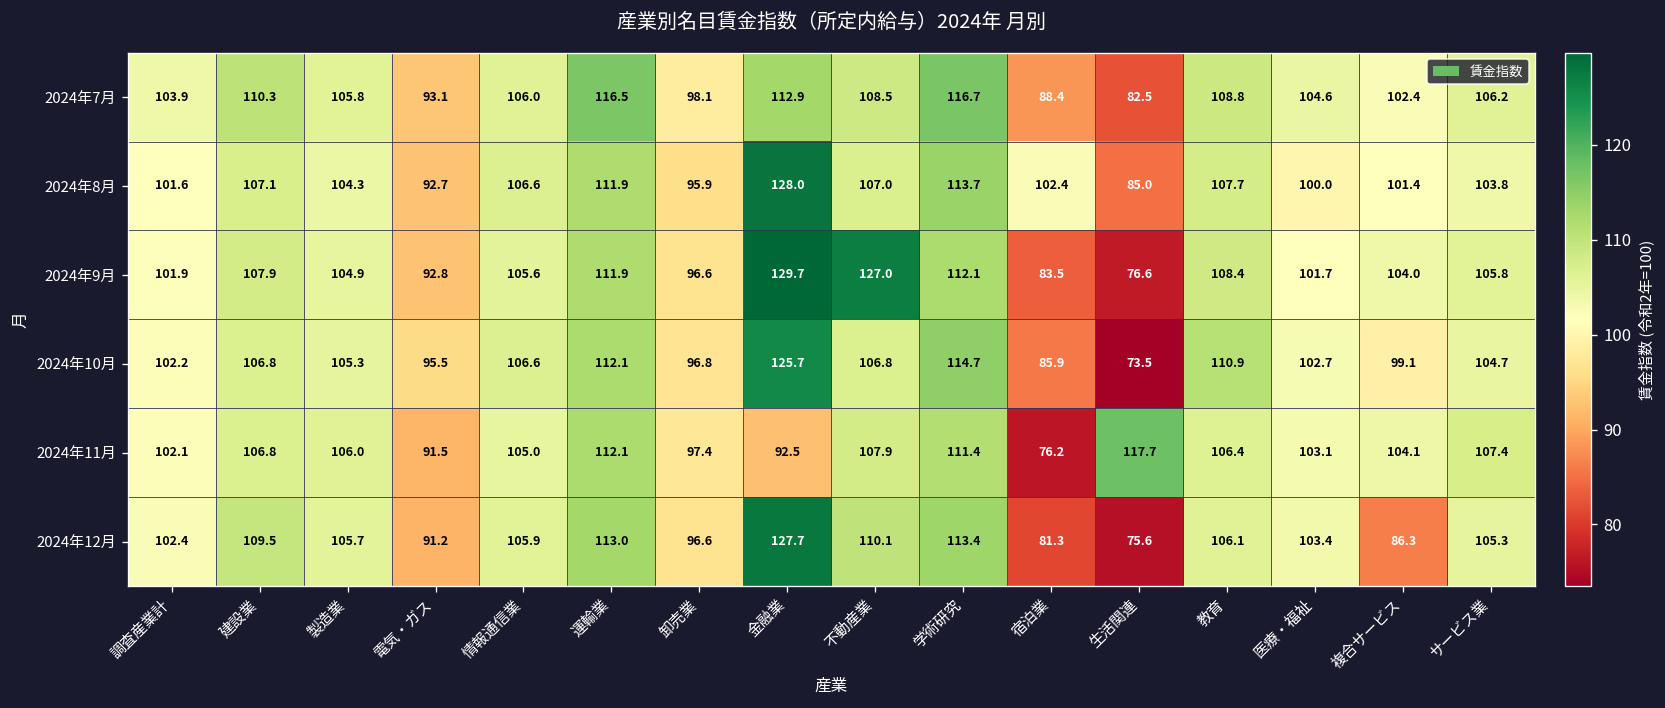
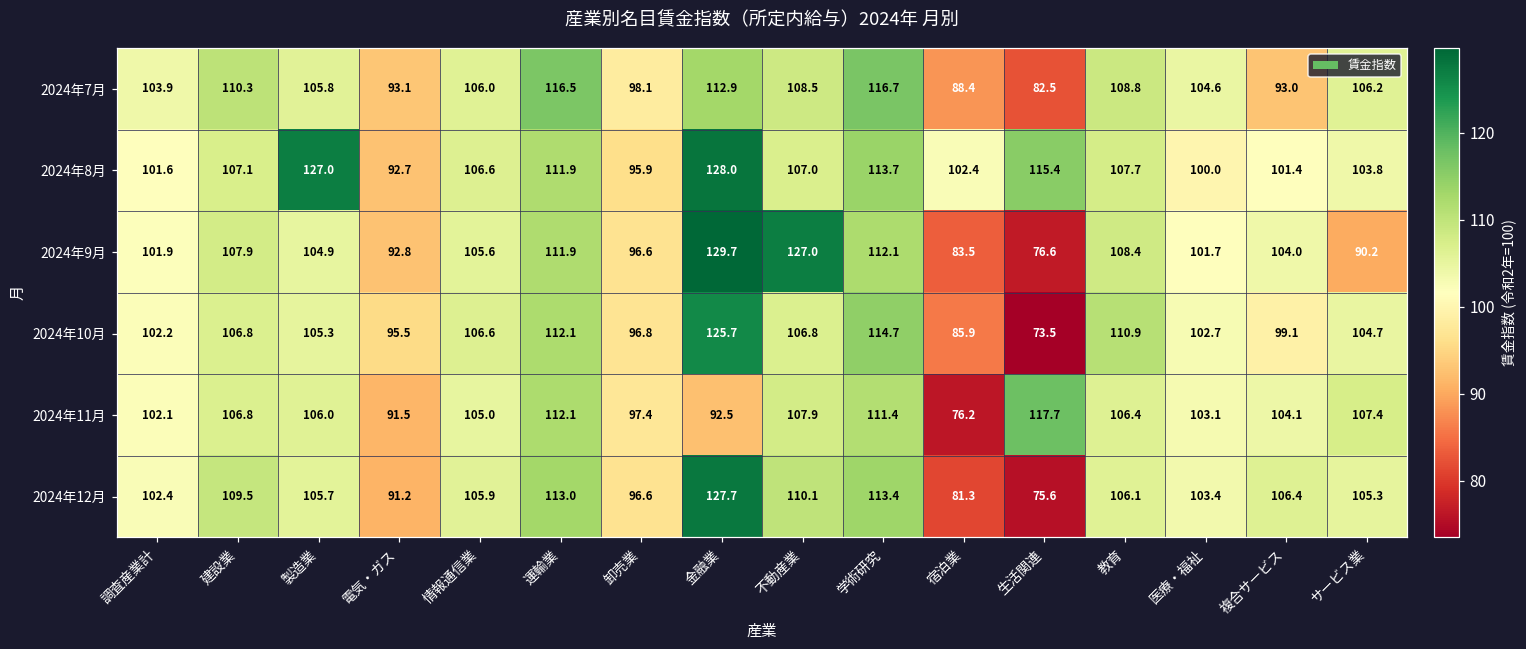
  {
    "2024年7月": {
      "調査産業計": 103.9,
      "建設業": 110.3,
      "製造業": 105.8,
      "電気・ガス": 93.1,
      "情報通信業": 106.0,
      "運輸業": 116.5,
      "卸売業": 98.1,
      "金融業": 112.9,
      "不動産業": 108.5,
      "学術研究": 116.7,
      "宿泊業": 88.4,
      "生活関連": 82.5,
      "教育": 108.8,
      "医療・福祉": 104.6,
-     "複合サービス": 102.4,
+     "複合サービス": 93.0,
      "サービス業": 106.2
    },
    "2024年8月": {
      "調査産業計": 101.6,
      "建設業": 107.1,
-     "製造業": 104.3,
+     "製造業": 127.0,
      "電気・ガス": 92.7,
      "情報通信業": 106.6,
      "運輸業": 111.9,
      "卸売業": 95.9,
      "金融業": 128.0,
      "不動産業": 107.0,
      "学術研究": 113.7,
      "宿泊業": 102.4,
-     "生活関連": 85.0,
+     "生活関連": 115.4,
      "教育": 107.7,
      "医療・福祉": 100.0,
      "複合サービス": 101.4,
      "サービス業": 103.8
    },
    "2024年9月": {
      "調査産業計": 101.9,
      "建設業": 107.9,
      "製造業": 104.9,
      "電気・ガス": 92.8,
      "情報通信業": 105.6,
      "運輸業": 111.9,
      "卸売業": 96.6,
      "金融業": 129.7,
      "不動産業": 127.0,
      "学術研究": 112.1,
      "宿泊業": 83.5,
      "生活関連": 76.6,
      "教育": 108.4,
      "医療・福祉": 101.7,
      "複合サービス": 104.0,
-     "サービス業": 105.8
+     "サービス業": 90.2
    },
    "2024年10月": {
      "調査産業計": 102.2,
      "建設業": 106.8,
      "製造業": 105.3,
      "電気・ガス": 95.5,
      "情報通信業": 106.6,
      "運輸業": 112.1,
      "卸売業": 96.8,
      "金融業": 125.7,
      "不動産業": 106.8,
      "学術研究": 114.7,
      "宿泊業": 85.9,
      "生活関連": 73.5,
      "教育": 110.9,
      "医療・福祉": 102.7,
      "複合サービス": 99.1,
      "サービス業": 104.7
    },
    "2024年11月": {
      "調査産業計": 102.1,
      "建設業": 106.8,
      "製造業": 106.0,
      "電気・ガス": 91.5,
      "情報通信業": 105.0,
      "運輸業": 112.1,
      "卸売業": 97.4,
      "金融業": 92.5,
      "不動産業": 107.9,
      "学術研究": 111.4,
      "宿泊業": 76.2,
      "生活関連": 117.7,
      "教育": 106.4,
      "医療・福祉": 103.1,
      "複合サービス": 104.1,
      "サービス業": 107.4
    },
    "2024年12月": {
      "調査産業計": 102.4,
      "建設業": 109.5,
      "製造業": 105.7,
      "電気・ガス": 91.2,
      "情報通信業": 105.9,
      "運輸業": 113.0,
      "卸売業": 96.6,
      "金融業": 127.7,
      "不動産業": 110.1,
      "学術研究": 113.4,
      "宿泊業": 81.3,
      "生活関連": 75.6,
      "教育": 106.1,
      "医療・福祉": 103.4,
-     "複合サービス": 86.3,
+     "複合サービス": 106.4,
      "サービス業": 105.3
    }
  }
